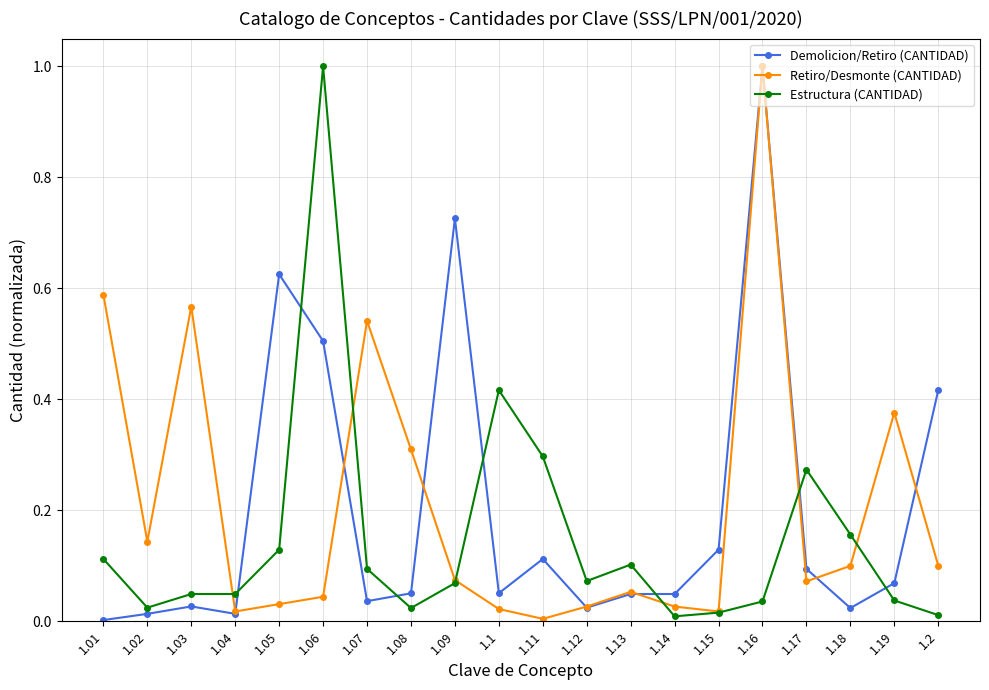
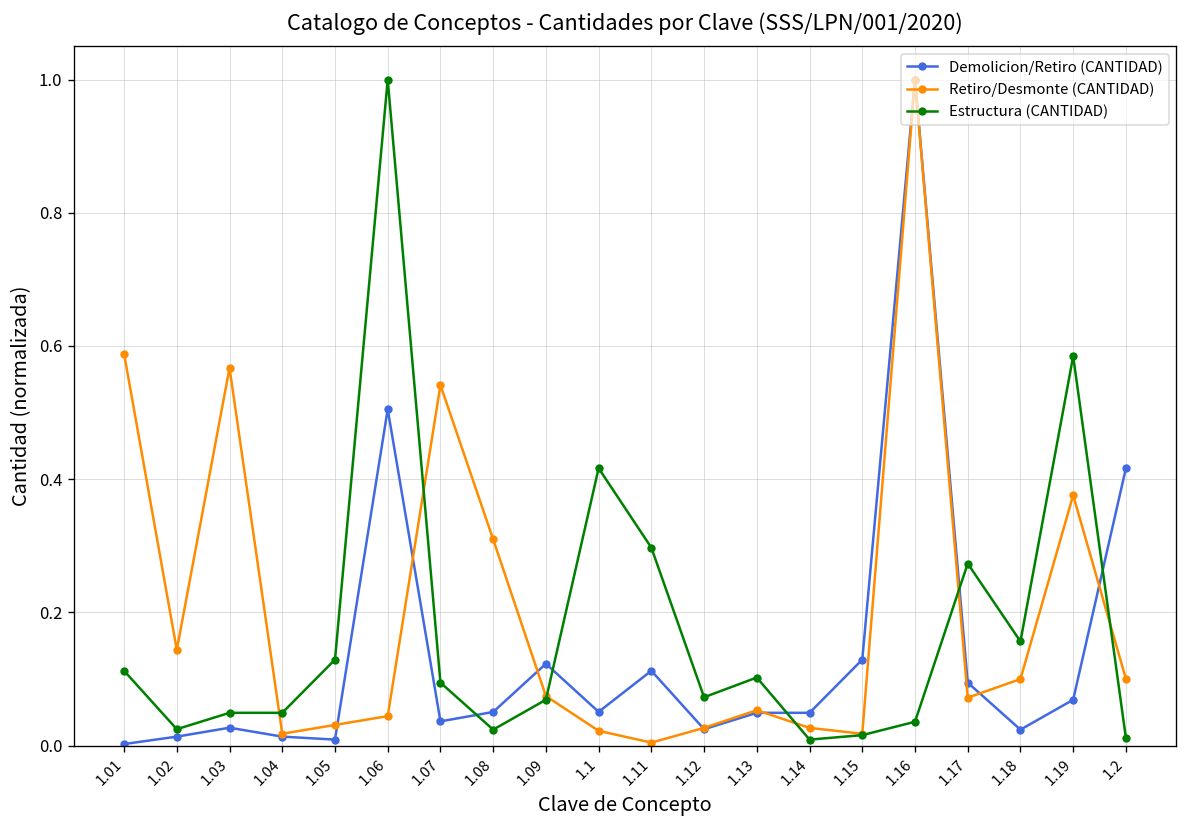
  {
    "Demolicion/Retiro (CANTIDAD)": {
      "1.01": 0.00,
      "1.02": 0.01,
      "1.03": 0.03,
-     "1.05": 0.63,
+     "1.05": 0.01,
      "1.06": 0.50,
      "1.07": 0.04,
      "1.08": 0.05,
-     "1.09": 0.73,
+     "1.09": 0.12,
      "1.1": 0.05,
      "1.11": 0.11,
      "1.14": 0.05,
      "1.15": 0.13,
      "1.17": 0.09,
      "1.18": 0.02,
      "1.19": 0.07,
      "1.2": 0.42
    },
    "Retiro/Desmonte (CANTIDAD)": {
      "1.01": 0.59,
      "1.02": 0.14,
      "1.03": 0.57,
      "1.05": 0.03,
      "1.06": 0.04,
      "1.07": 0.54,
      "1.08": 0.31,
      "1.09": 0.07,
      "1.1": 0.02,
      "1.11": 0.00,
      "1.14": 0.03,
      "1.17": 0.07,
      "1.18": 0.10,
      "1.19": 0.38,
      "1.2": 0.10
    },
    "Estructura (CANTIDAD)": {
      "1.01": 0.11,
      "1.02": 0.02,
      "1.03": 0.05,
      "1.04": 0.05,
      "1.05": 0.13,
      "1.06": 1.00,
      "1.07": 0.09,
      "1.08": 0.02,
      "1.09": 0.07,
      "1.1": 0.42,
      "1.11": 0.30,
      "1.12": 0.07,
      "1.13": 0.10,
      "1.14": 0.01,
      "1.16": 0.04,
      "1.17": 0.27,
      "1.18": 0.16,
-     "1.19": 0.04,
+     "1.19": 0.58,
      "1.2": 0.01
    }
  }
